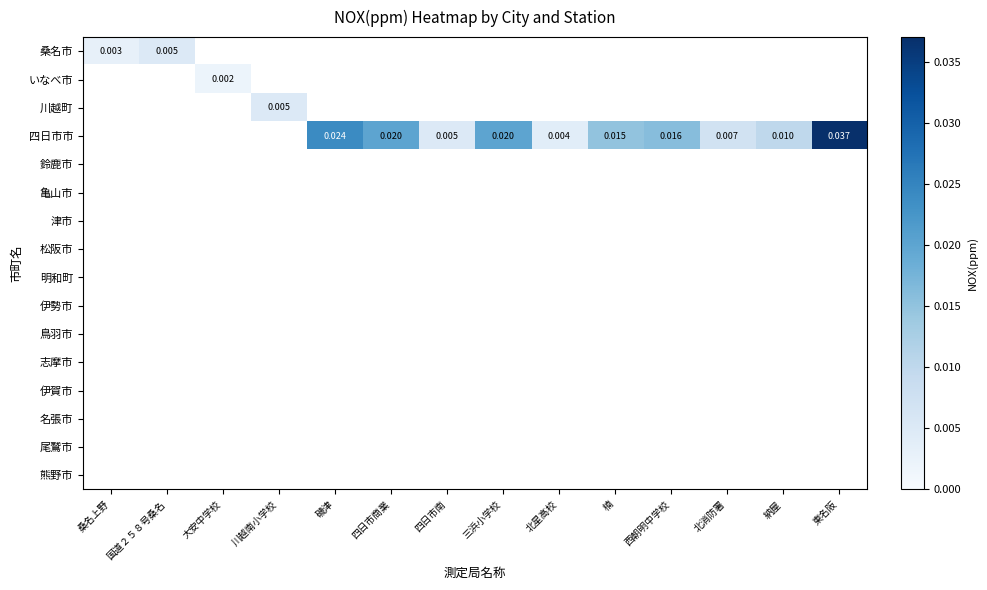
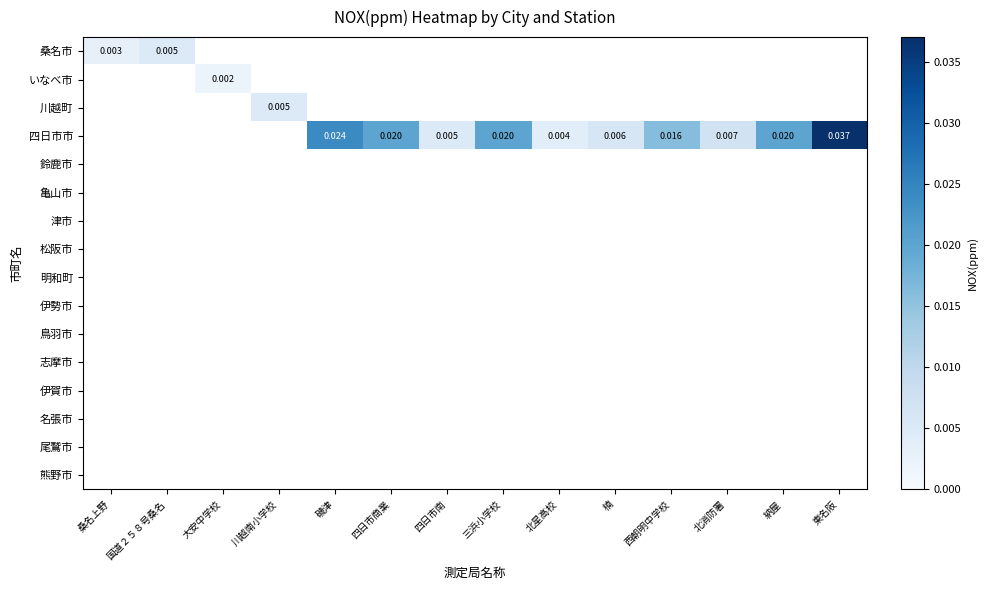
  {
    "桑名市": {
      "桑名上野": 0.003,
      "国道２５８号桑名": 0.005
    },
    "いなべ市": {
      "大安中学校": 0.002
    },
    "川越町": {
      "川越南小学校": 0.005
    },
    "四日市市": {
      "磯津": 0.024,
      "四日市商業": 0.020,
      "四日市南": 0.005,
      "三浜小学校": 0.020,
      "北星高校": 0.004,
-     "楠": 0.015,
+     "楠": 0.006,
      "西朝明中学校": 0.016,
      "北消防署": 0.007,
-     "納屋": 0.010,
+     "納屋": 0.020,
      "東名阪": 0.037
    }
  }
